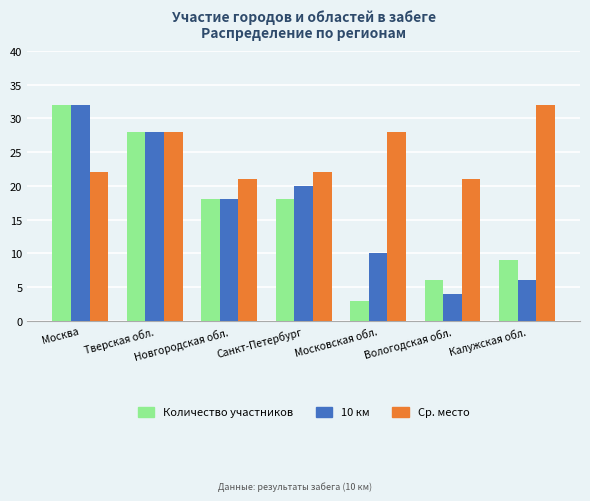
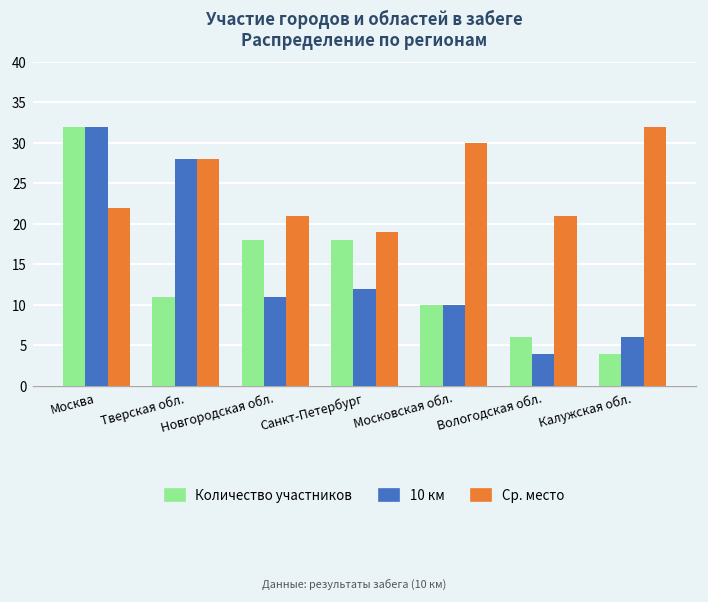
  {
    "Количество участников": {
      "Москва": 32,
-     "Тверская обл.": 28,
+     "Тверская обл.": 11,
      "Новгородская обл.": 18,
      "Санкт-Петербург": 18,
-     "Московская обл.": 3,
+     "Московская обл.": 10,
      "Вологодская обл.": 6,
-     "Калужская обл.": 9
+     "Калужская обл.": 4
    },
    "10 км": {
      "Москва": 32,
      "Тверская обл.": 28,
-     "Новгородская обл.": 18,
-     "Санкт-Петербург": 20,
+     "Новгородская обл.": 11,
+     "Санкт-Петербург": 12,
      "Московская обл.": 10,
      "Вологодская обл.": 4,
      "Калужская обл.": 6
    },
    "Ср. место": {
      "Москва": 22,
      "Тверская обл.": 28,
      "Новгородская обл.": 21,
-     "Санкт-Петербург": 22,
-     "Московская обл.": 28,
+     "Санкт-Петербург": 19,
+     "Московская обл.": 30,
      "Вологодская обл.": 21,
      "Калужская обл.": 32
    }
  }
